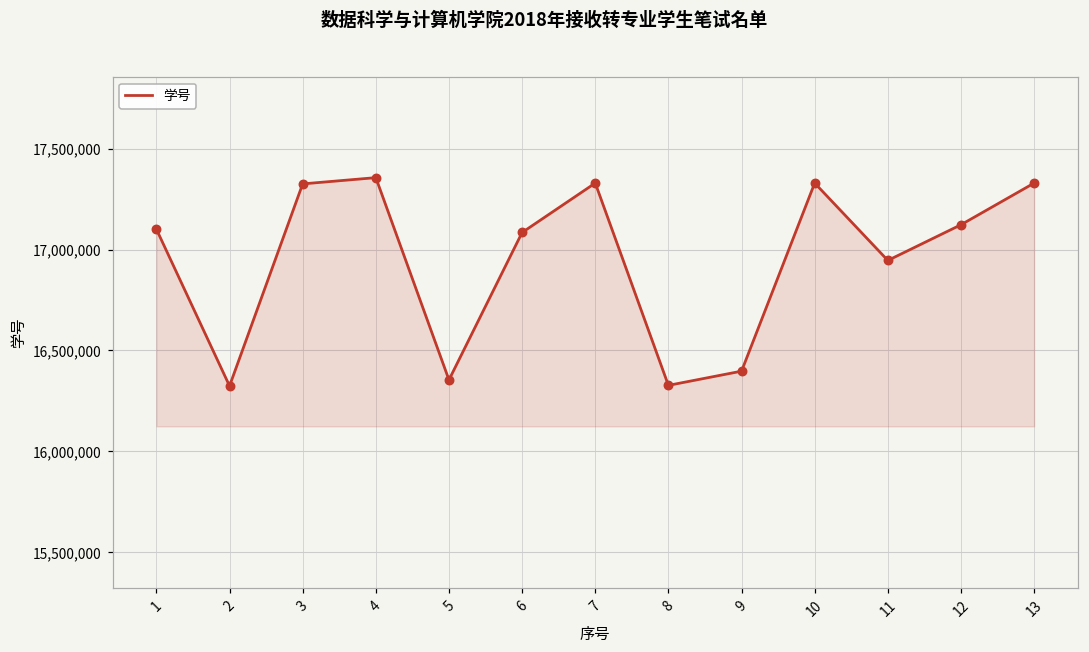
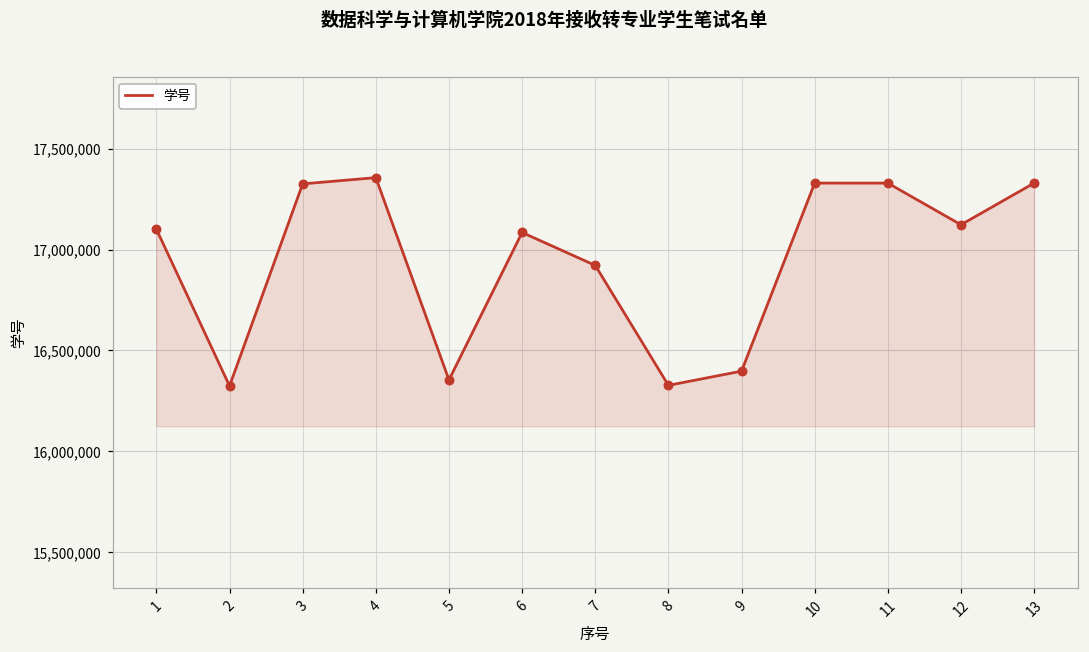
  {
    "1": "17,100,000",
    "2": "16,320,000",
    "3": "17,330,000",
    "4": "17,360,000",
    "5": "16,350,000",
    "6": "17,080,000",
-   "7": "17,330,000",
+   "7": "16,920,000",
    "8": "16,330,000",
    "9": "16,400,000",
    "10": "17,330,000",
-   "11": "16,950,000",
+   "11": "17,330,000",
    "12": "17,120,000",
    "13": "17,330,000"
  }
